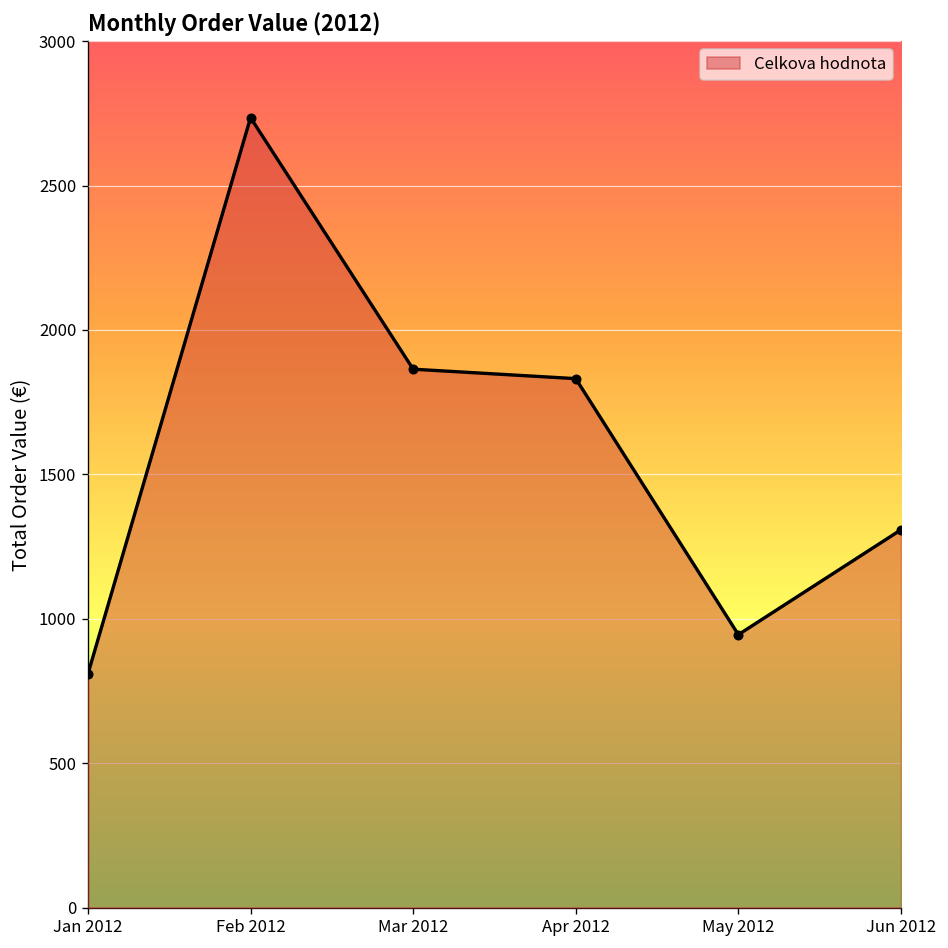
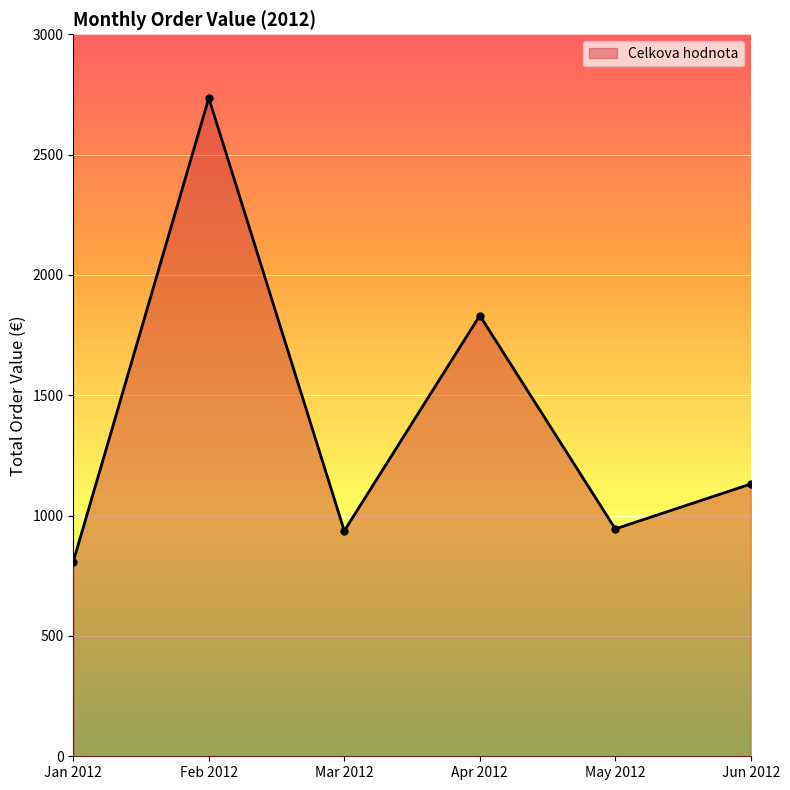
  {
    "Jan 2012": 810,
    "Feb 2012": 2740,
-   "Mar 2012": 1860,
+   "Mar 2012": 940,
    "Apr 2012": 1830,
    "May 2012": 940,
-   "Jun 2012": 1310
+   "Jun 2012": 1130
  }
